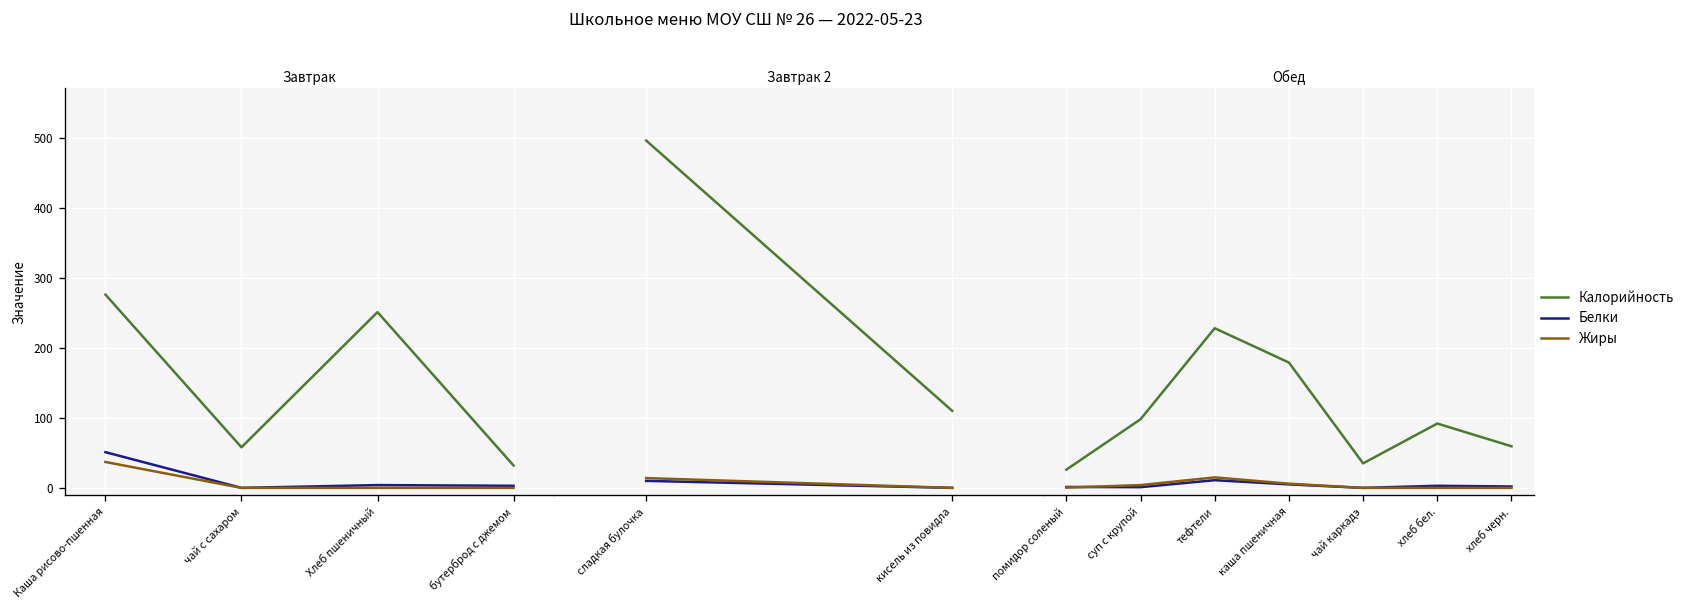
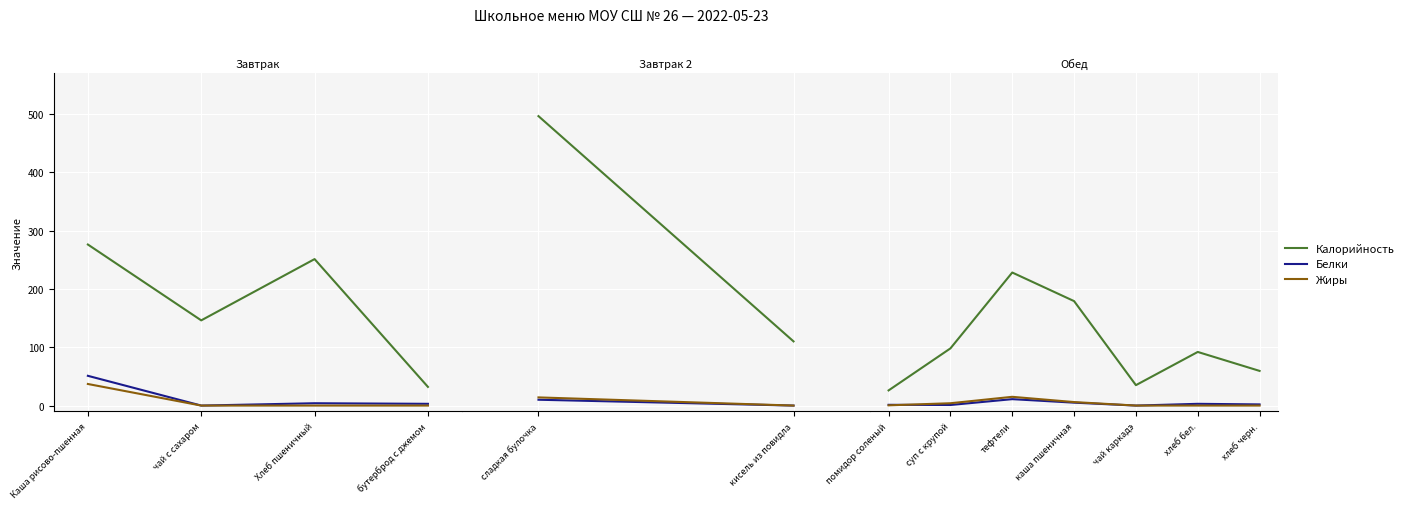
  {
    "Завтрак": {
      "Калорийность": {
        "Каша рисово-пшенная": 280,
-       "чай с сахаром": 60,
+       "чай с сахаром": 150,
        "Хлеб пшеничный": 250,
        "бутерброд с джемом": 30
      },
      "Белки": {
        "Каша рисово-пшенная": 50
      },
      "Жиры": {
        "Каша рисово-пшенная": 40
      }
    }
  }
